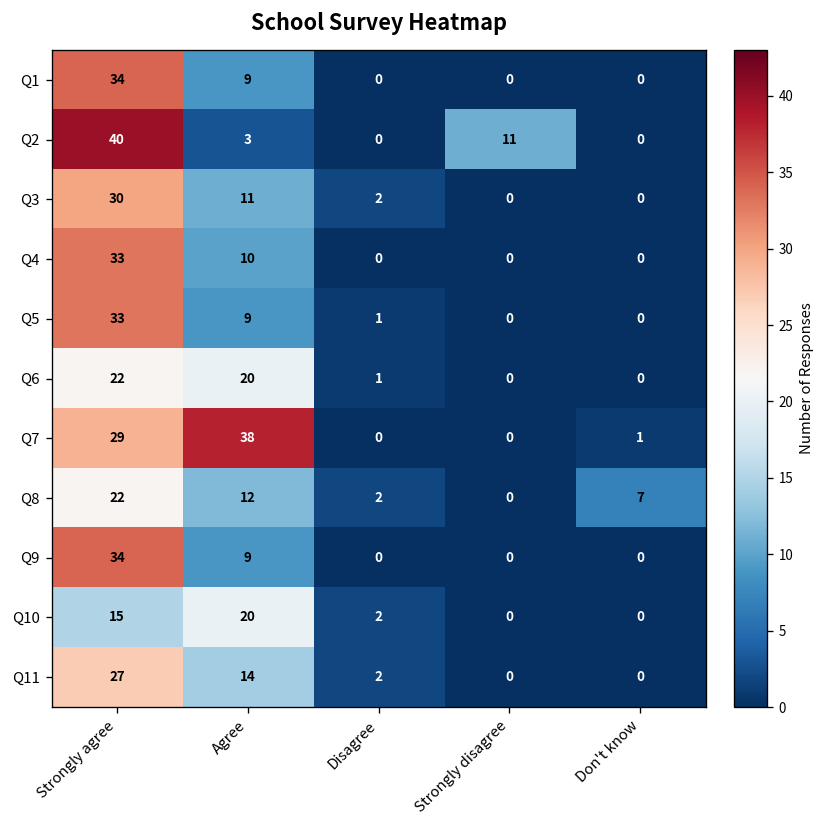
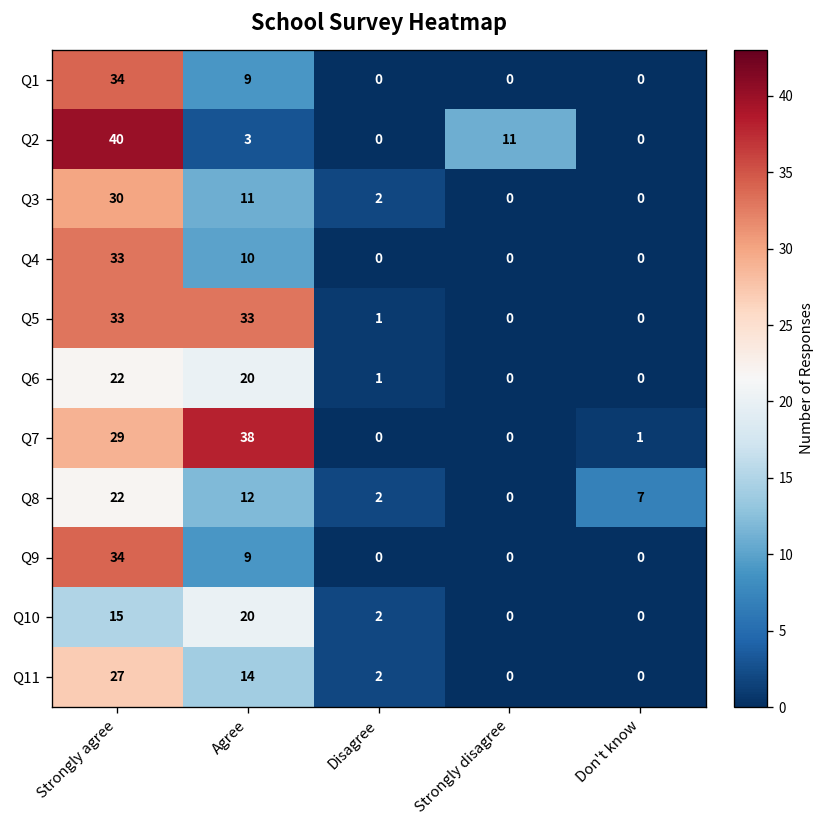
  {
    "Q1": {
      "Strongly agree": 34,
      "Agree": 9,
      "Disagree": 0,
      "Strongly disagree": 0,
      "Don't know": 0
    },
    "Q2": {
      "Strongly agree": 40,
      "Agree": 3,
      "Disagree": 0,
      "Strongly disagree": 11,
      "Don't know": 0
    },
    "Q3": {
      "Strongly agree": 30,
      "Agree": 11,
      "Disagree": 2,
      "Strongly disagree": 0,
      "Don't know": 0
    },
    "Q4": {
      "Strongly agree": 33,
      "Agree": 10,
      "Disagree": 0,
      "Strongly disagree": 0,
      "Don't know": 0
    },
    "Q5": {
      "Strongly agree": 33,
-     "Agree": 9,
+     "Agree": 33,
      "Disagree": 1,
      "Strongly disagree": 0,
      "Don't know": 0
    },
    "Q6": {
      "Strongly agree": 22,
      "Agree": 20,
      "Disagree": 1,
      "Strongly disagree": 0,
      "Don't know": 0
    },
    "Q7": {
      "Strongly agree": 29,
      "Agree": 38,
      "Disagree": 0,
      "Strongly disagree": 0,
      "Don't know": 1
    },
    "Q8": {
      "Strongly agree": 22,
      "Agree": 12,
      "Disagree": 2,
      "Strongly disagree": 0,
      "Don't know": 7
    },
    "Q9": {
      "Strongly agree": 34,
      "Agree": 9,
      "Disagree": 0,
      "Strongly disagree": 0,
      "Don't know": 0
    },
    "Q10": {
      "Strongly agree": 15,
      "Agree": 20,
      "Disagree": 2,
      "Strongly disagree": 0,
      "Don't know": 0
    },
    "Q11": {
      "Strongly agree": 27,
      "Agree": 14,
      "Disagree": 2,
      "Strongly disagree": 0,
      "Don't know": 0
    }
  }
